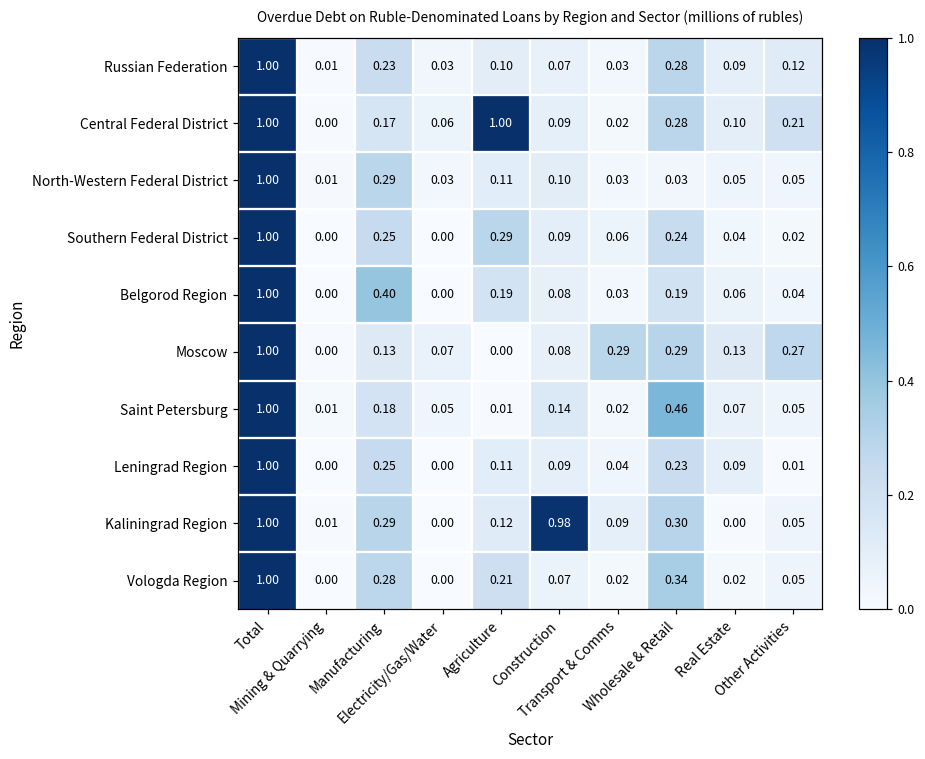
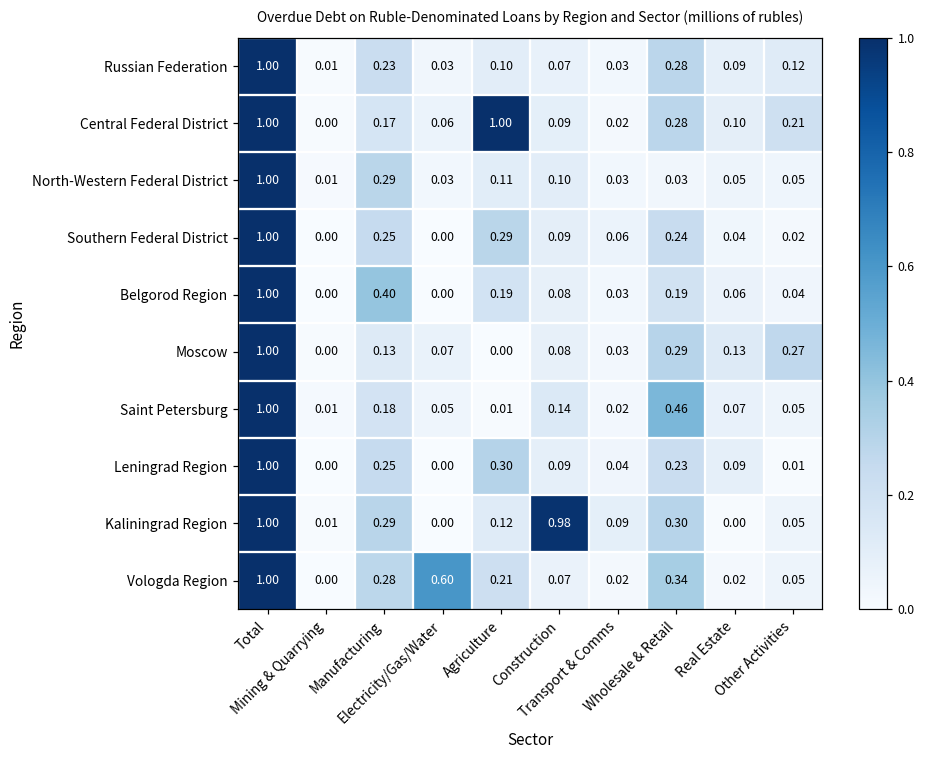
  {
    "Russian Federation": {
      "Total": 1.00,
      "Mining & Quarrying": 0.01,
      "Manufacturing": 0.23,
      "Electricity/Gas/Water": 0.03,
      "Agriculture": 0.10,
      "Construction": 0.07,
      "Transport & Comms": 0.03,
      "Wholesale & Retail": 0.28,
      "Real Estate": 0.09,
      "Other Activities": 0.12
    },
    "Central Federal District": {
      "Total": 1.00,
      "Mining & Quarrying": 0.00,
      "Manufacturing": 0.17,
      "Electricity/Gas/Water": 0.06,
      "Agriculture": 1.00,
      "Construction": 0.09,
      "Transport & Comms": 0.02,
      "Wholesale & Retail": 0.28,
      "Real Estate": 0.10,
      "Other Activities": 0.21
    },
    "North-Western Federal District": {
      "Total": 1.00,
      "Mining & Quarrying": 0.01,
      "Manufacturing": 0.29,
      "Electricity/Gas/Water": 0.03,
      "Agriculture": 0.11,
      "Construction": 0.10,
      "Transport & Comms": 0.03,
      "Wholesale & Retail": 0.03,
      "Real Estate": 0.05,
      "Other Activities": 0.05
    },
    "Southern Federal District": {
      "Total": 1.00,
      "Mining & Quarrying": 0.00,
      "Manufacturing": 0.25,
      "Electricity/Gas/Water": 0.00,
      "Agriculture": 0.29,
      "Construction": 0.09,
      "Transport & Comms": 0.06,
      "Wholesale & Retail": 0.24,
      "Real Estate": 0.04,
      "Other Activities": 0.02
    },
    "Belgorod Region": {
      "Total": 1.00,
      "Mining & Quarrying": 0.00,
      "Manufacturing": 0.40,
      "Electricity/Gas/Water": 0.00,
      "Agriculture": 0.19,
      "Construction": 0.08,
      "Transport & Comms": 0.03,
      "Wholesale & Retail": 0.19,
      "Real Estate": 0.06,
      "Other Activities": 0.04
    },
    "Moscow": {
      "Total": 1.00,
      "Mining & Quarrying": 0.00,
      "Manufacturing": 0.13,
      "Electricity/Gas/Water": 0.07,
      "Agriculture": 0.00,
      "Construction": 0.08,
-     "Transport & Comms": 0.29,
+     "Transport & Comms": 0.03,
      "Wholesale & Retail": 0.29,
      "Real Estate": 0.13,
      "Other Activities": 0.27
    },
    "Saint Petersburg": {
      "Total": 1.00,
      "Mining & Quarrying": 0.01,
      "Manufacturing": 0.18,
      "Electricity/Gas/Water": 0.05,
      "Agriculture": 0.01,
      "Construction": 0.14,
      "Transport & Comms": 0.02,
      "Wholesale & Retail": 0.46,
      "Real Estate": 0.07,
      "Other Activities": 0.05
    },
    "Leningrad Region": {
      "Total": 1.00,
      "Mining & Quarrying": 0.00,
      "Manufacturing": 0.25,
      "Electricity/Gas/Water": 0.00,
-     "Agriculture": 0.11,
+     "Agriculture": 0.30,
      "Construction": 0.09,
      "Transport & Comms": 0.04,
      "Wholesale & Retail": 0.23,
      "Real Estate": 0.09,
      "Other Activities": 0.01
    },
    "Kaliningrad Region": {
      "Total": 1.00,
      "Mining & Quarrying": 0.01,
      "Manufacturing": 0.29,
      "Electricity/Gas/Water": 0.00,
      "Agriculture": 0.12,
      "Construction": 0.98,
      "Transport & Comms": 0.09,
      "Wholesale & Retail": 0.30,
      "Real Estate": 0.00,
      "Other Activities": 0.05
    },
    "Vologda Region": {
      "Total": 1.00,
      "Mining & Quarrying": 0.00,
      "Manufacturing": 0.28,
-     "Electricity/Gas/Water": 0.00,
+     "Electricity/Gas/Water": 0.60,
      "Agriculture": 0.21,
      "Construction": 0.07,
      "Transport & Comms": 0.02,
      "Wholesale & Retail": 0.34,
      "Real Estate": 0.02,
      "Other Activities": 0.05
    }
  }
